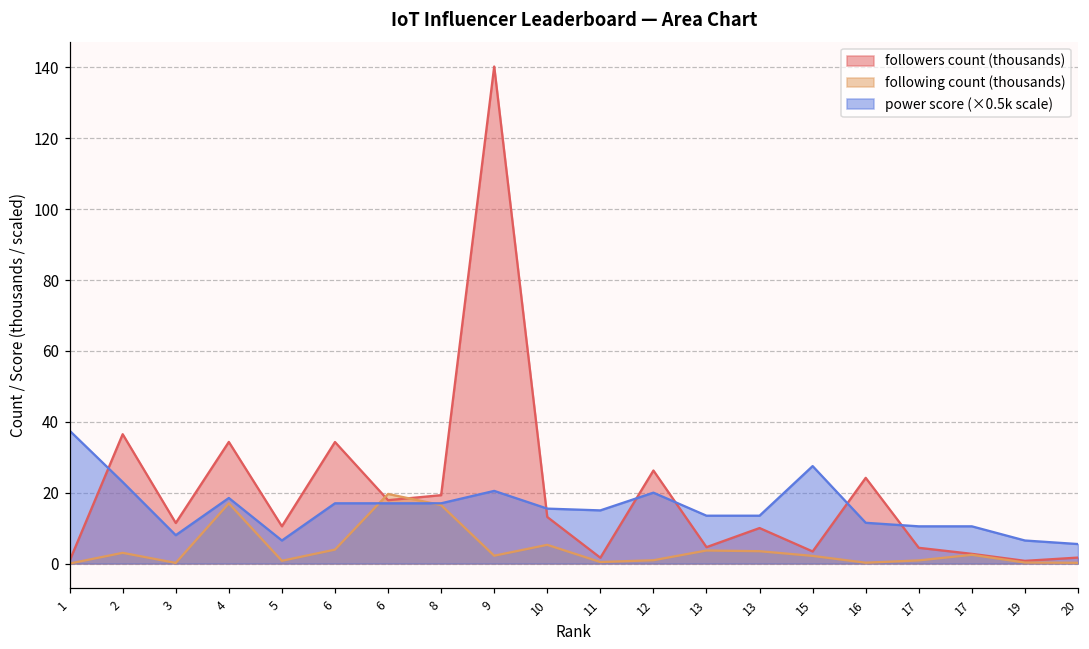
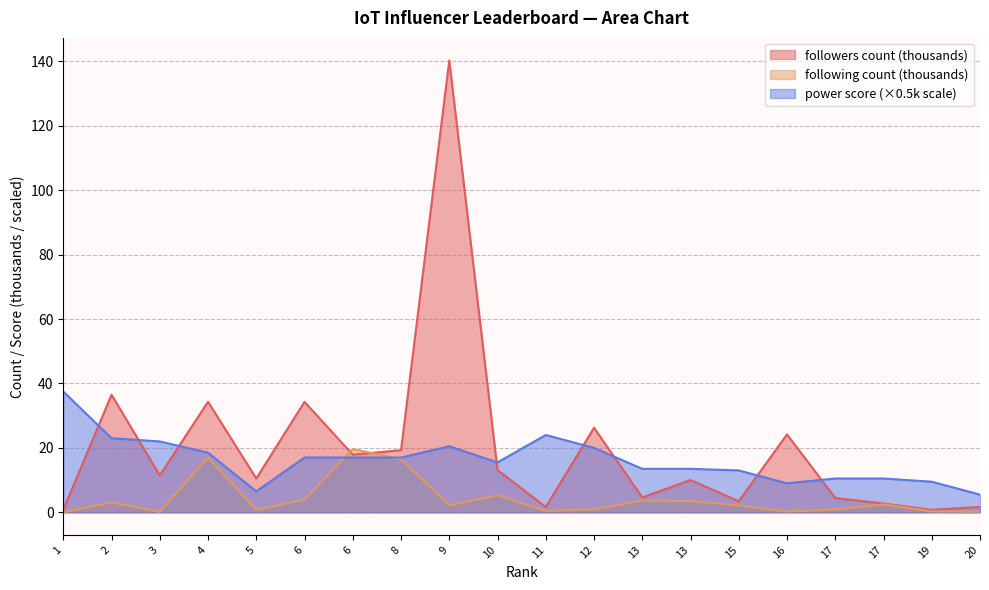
  {
    "power score (×0.5k scale)": {
      "1": 38,
      "2": 23,
-     "3": 8,
+     "3": 22,
      "4": 19,
      "5": 7,
      "9": 21,
      "10": 16,
-     "11": 15,
+     "11": 24,
      "12": 20,
-     "15": 28,
-     "16": 12,
-     "19": 7,
+     "15": 13,
+     "16": 9,
+     "19": 10,
      "20": 6
    }
  }
